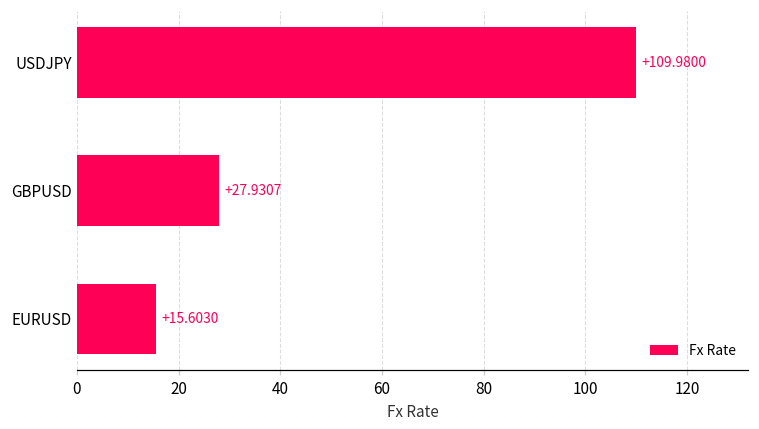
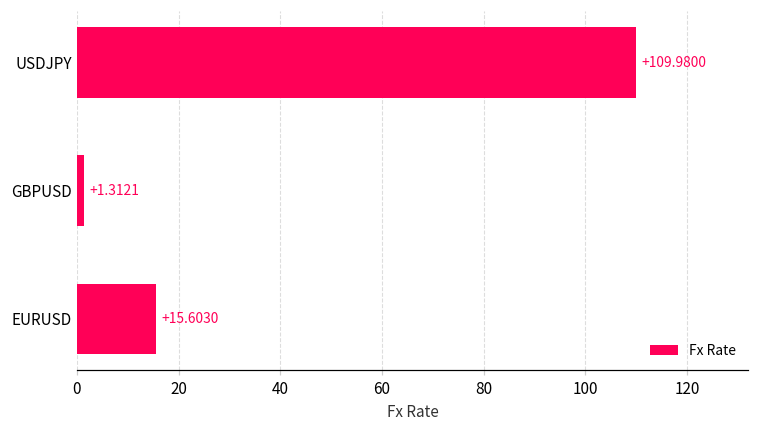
  {
    "USDJPY": "+109.9800",
-   "GBPUSD": "+27.9307",
+   "GBPUSD": "+1.3121",
    "EURUSD": "+15.6030"
  }
